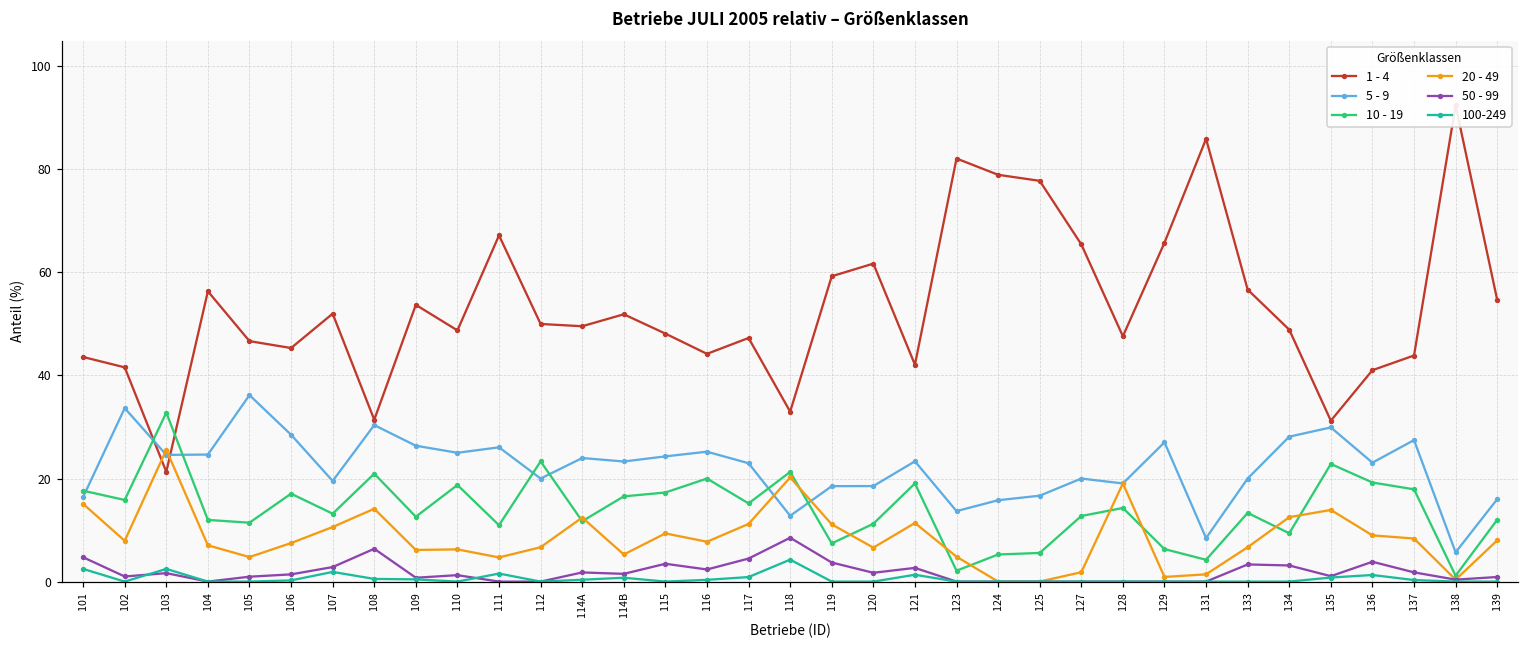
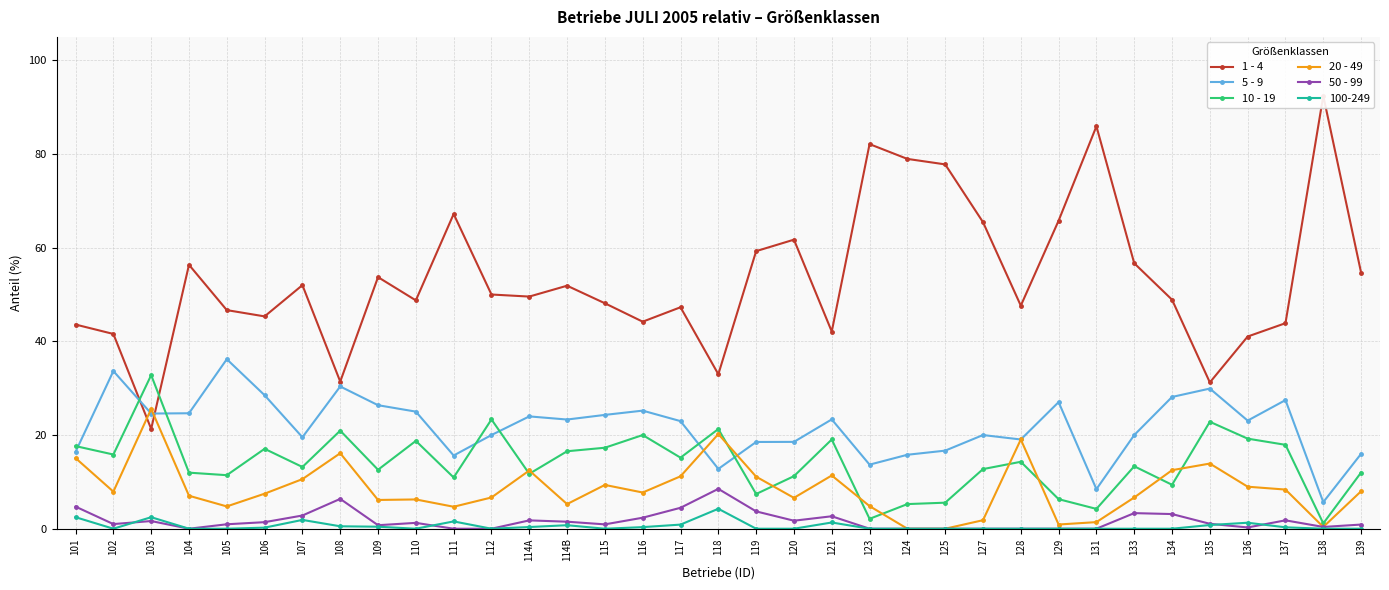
  {
    "1 - 4": {
      "101": 44,
      "102": 42,
      "103": 21,
      "104": 56,
      "105": 47,
      "106": 45,
      "107": 52,
      "108": 31,
      "109": 54,
      "110": 49,
      "111": 67,
      "112": 50,
      "114A": 50,
      "114B": 52,
      "115": 48,
      "116": 44,
      "117": 47,
      "118": 33,
      "119": 59,
      "120": 62,
      "121": 42,
      "123": 82,
      "124": 79,
      "125": 78,
      "127": 65,
      "128": 48,
      "129": 66,
      "131": 86,
      "133": 57,
      "134": 49,
      "135": 31,
      "136": 41,
      "137": 44,
      "139": 55
    },
    "5 - 9": {
      "101": 16,
      "102": 34,
      "103": 25,
      "104": 25,
      "105": 36,
      "106": 29,
      "107": 20,
      "108": 30,
      "109": 26,
      "110": 25,
-     "111": 26,
+     "111": 16,
      "112": 20,
      "114A": 24,
      "114B": 23,
      "115": 24,
      "116": 25,
      "117": 23,
      "118": 13,
      "119": 19,
      "120": 19,
      "121": 23,
      "123": 14,
      "124": 16,
      "125": 17,
      "127": 20,
      "129": 27,
      "131": 8,
      "133": 20,
      "134": 28,
      "135": 30,
      "136": 23,
      "137": 27,
      "138": 6,
      "139": 16
    },
    "20 - 49": {
      "101": 15,
      "102": 8,
      "103": 26,
      "104": 7,
      "105": 5,
      "106": 7,
      "107": 11,
-     "108": 14,
+     "108": 16,
      "109": 6,
      "110": 6,
      "111": 5,
      "112": 7,
      "114A": 12,
      "114B": 5,
      "115": 9,
      "116": 8,
      "117": 11,
      "118": 20,
      "119": 11,
      "120": 7,
      "121": 11,
      "123": 5,
      "127": 2,
      "129": 1,
      "131": 1,
      "133": 7,
      "134": 13,
      "135": 14,
      "136": 9,
      "137": 8,
      "139": 8
    },
    "50 - 99": {
      "101": 5,
      "102": 1,
      "103": 2,
      "105": 1,
      "106": 1,
      "107": 3,
      "108": 6,
      "110": 1,
      "111": 0,
      "114A": 2,
      "114B": 2,
-     "115": 3,
+     "115": 1,
      "116": 2,
      "117": 4,
      "118": 9,
      "119": 4,
      "120": 2,
      "121": 3,
      "133": 3,
      "134": 3,
-     "136": 4,
+     "136": 0,
      "137": 2,
      "139": 1
    }
  }
